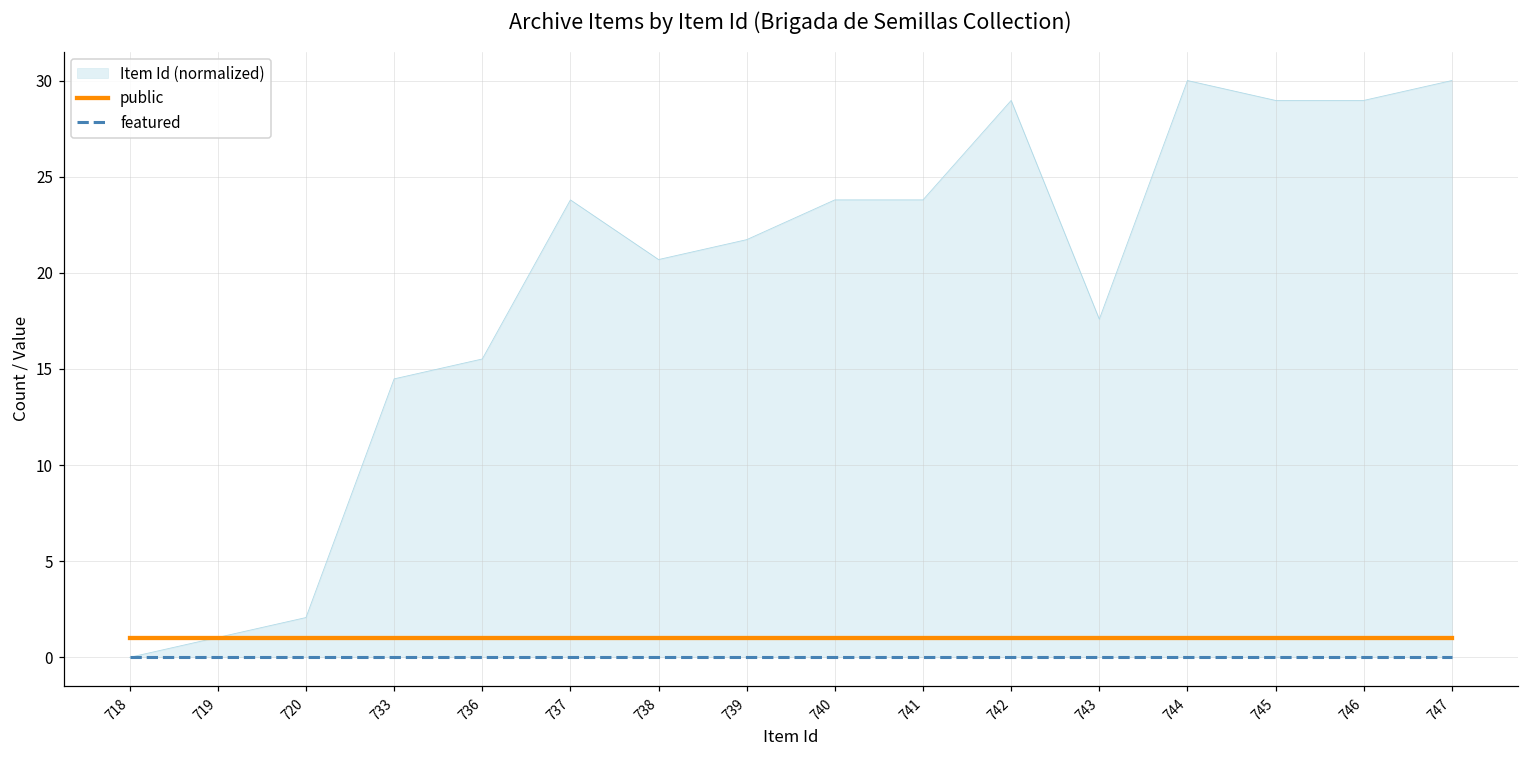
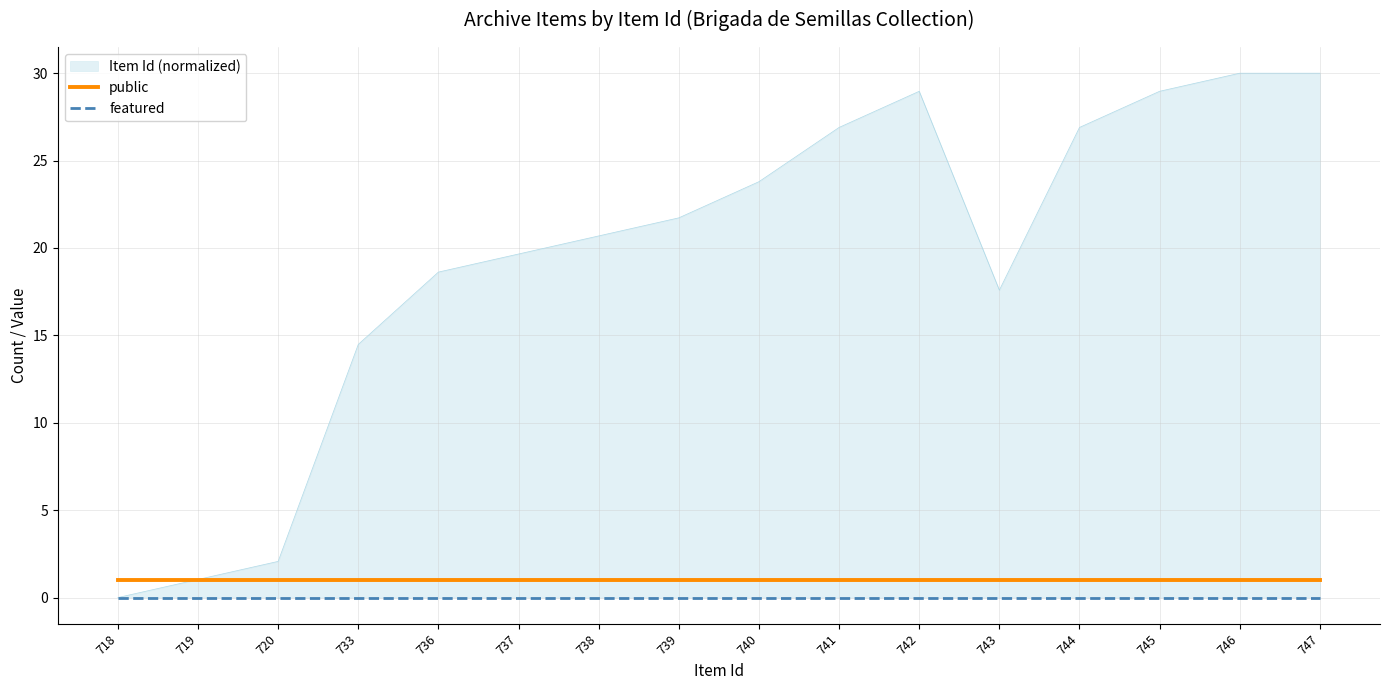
  {
    "Item Id (normalized)": {
      "720": 2.1,
      "733": 14.5,
-     "736": 15.5,
-     "737": 23.8,
+     "736": 18.6,
+     "737": 19.7,
      "738": 20.7,
      "739": 21.7,
      "740": 23.8,
-     "741": 23.8,
+     "741": 26.9,
      "742": 29.0,
      "743": 17.6,
-     "744": 30.0,
+     "744": 26.9,
      "745": 29.0,
-     "746": 29.0,
+     "746": 30.0,
      "747": 30.0
    },
    "public": {
      "718": 1.0,
      "720": 1.0,
      "733": 1.0,
      "736": 1.0,
      "737": 1.0,
      "738": 1.0,
      "739": 1.0,
      "740": 1.0,
      "741": 1.0,
      "742": 1.0,
      "743": 1.0,
      "744": 1.0,
      "745": 1.0,
      "746": 1.0,
      "747": 1.0
    },
    "featured": {
      "719": 0.0,
      "720": 0.0,
      "733": 0.0,
      "736": 0.0,
      "737": 0.0,
      "738": 0.0,
      "739": 0.0,
      "740": 0.0,
      "741": 0.0,
      "742": 0.0,
      "743": 0.0,
      "744": 0.0,
      "745": 0.0,
      "746": 0.0,
      "747": 0.0
    }
  }
